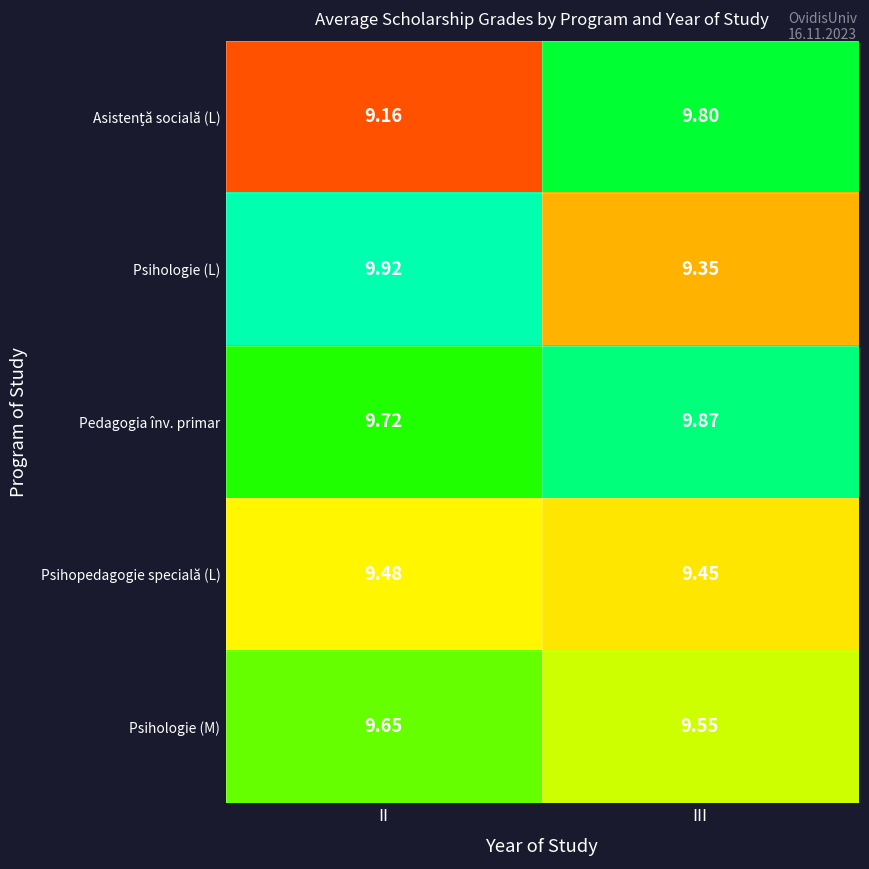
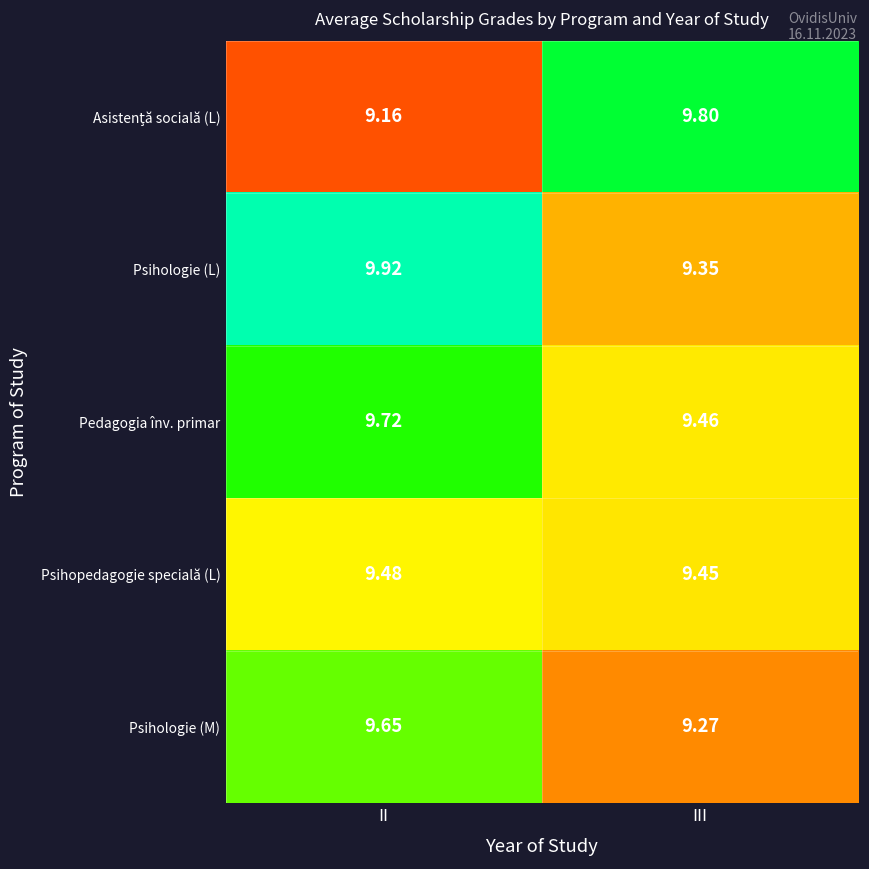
  {
    "Asistenţă socială (L)": {
      "II": 9.16,
      "III": 9.80
    },
    "Psihologie (L)": {
      "II": 9.92,
      "III": 9.35
    },
    "Pedagogia înv. primar": {
      "II": 9.72,
-     "III": 9.87
+     "III": 9.46
    },
    "Psihopedagogie specială (L)": {
      "II": 9.48,
      "III": 9.45
    },
    "Psihologie (M)": {
      "II": 9.65,
-     "III": 9.55
+     "III": 9.27
    }
  }
